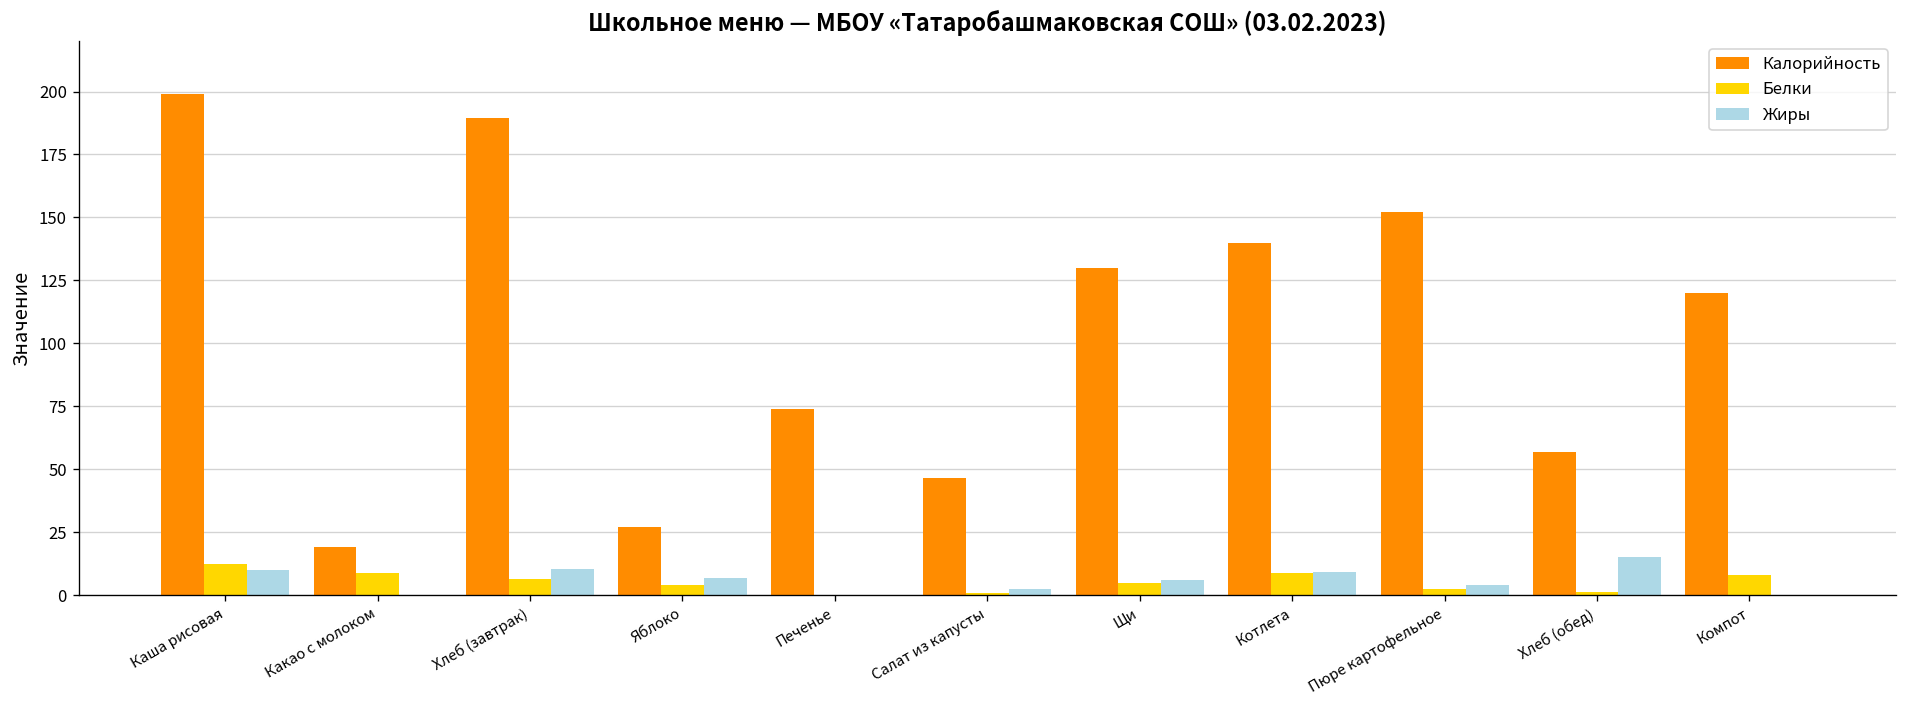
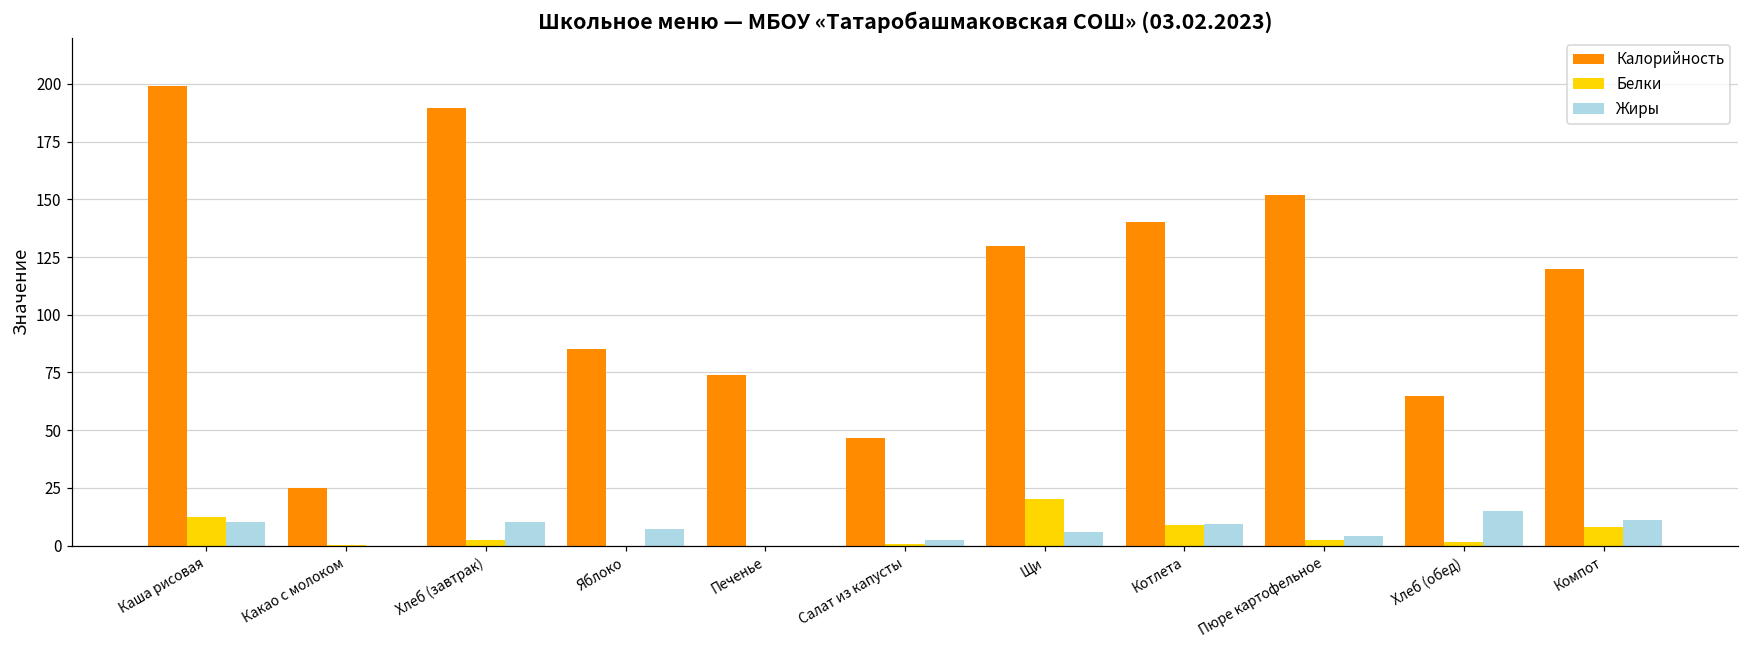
  {
    "Калорийность": {
      "Каша рисовая": 199,
-     "Какао с молоком": 19,
+     "Какао с молоком": 25,
      "Хлеб (завтрак)": 190,
-     "Яблоко": 27,
+     "Яблоко": 85,
      "Печенье": 74,
      "Салат из капусты": 47,
      "Щи": 130,
      "Котлета": 140,
      "Пюре картофельное": 152,
-     "Хлеб (обед)": 57,
+     "Хлеб (обед)": 65,
      "Компот": 120
    },
    "Белки": {
      "Каша рисовая": 12,
-     "Какао с молоком": 9,
-     "Хлеб (завтрак)": 7,
-     "Яблоко": 4,
+     "Какао с молоком": 0,
+     "Хлеб (завтрак)": 3,
+     "Яблоко": 0,
      "Печенье": 0,
-     "Щи": 5,
+     "Щи": 20,
      "Котлета": 9,
      "Пюре картофельное": 3,
      "Хлеб (обед)": 1,
      "Компот": 8
    },
    "Жиры": {
      "Каша рисовая": 10,
      "Какао с молоком": 0,
      "Хлеб (завтрак)": 10,
      "Яблоко": 7,
      "Печенье": 0,
      "Салат из капусты": 2,
      "Щи": 6,
      "Котлета": 9,
      "Пюре картофельное": 4,
      "Хлеб (обед)": 15,
-     "Компот": 0
+     "Компот": 11
    }
  }
